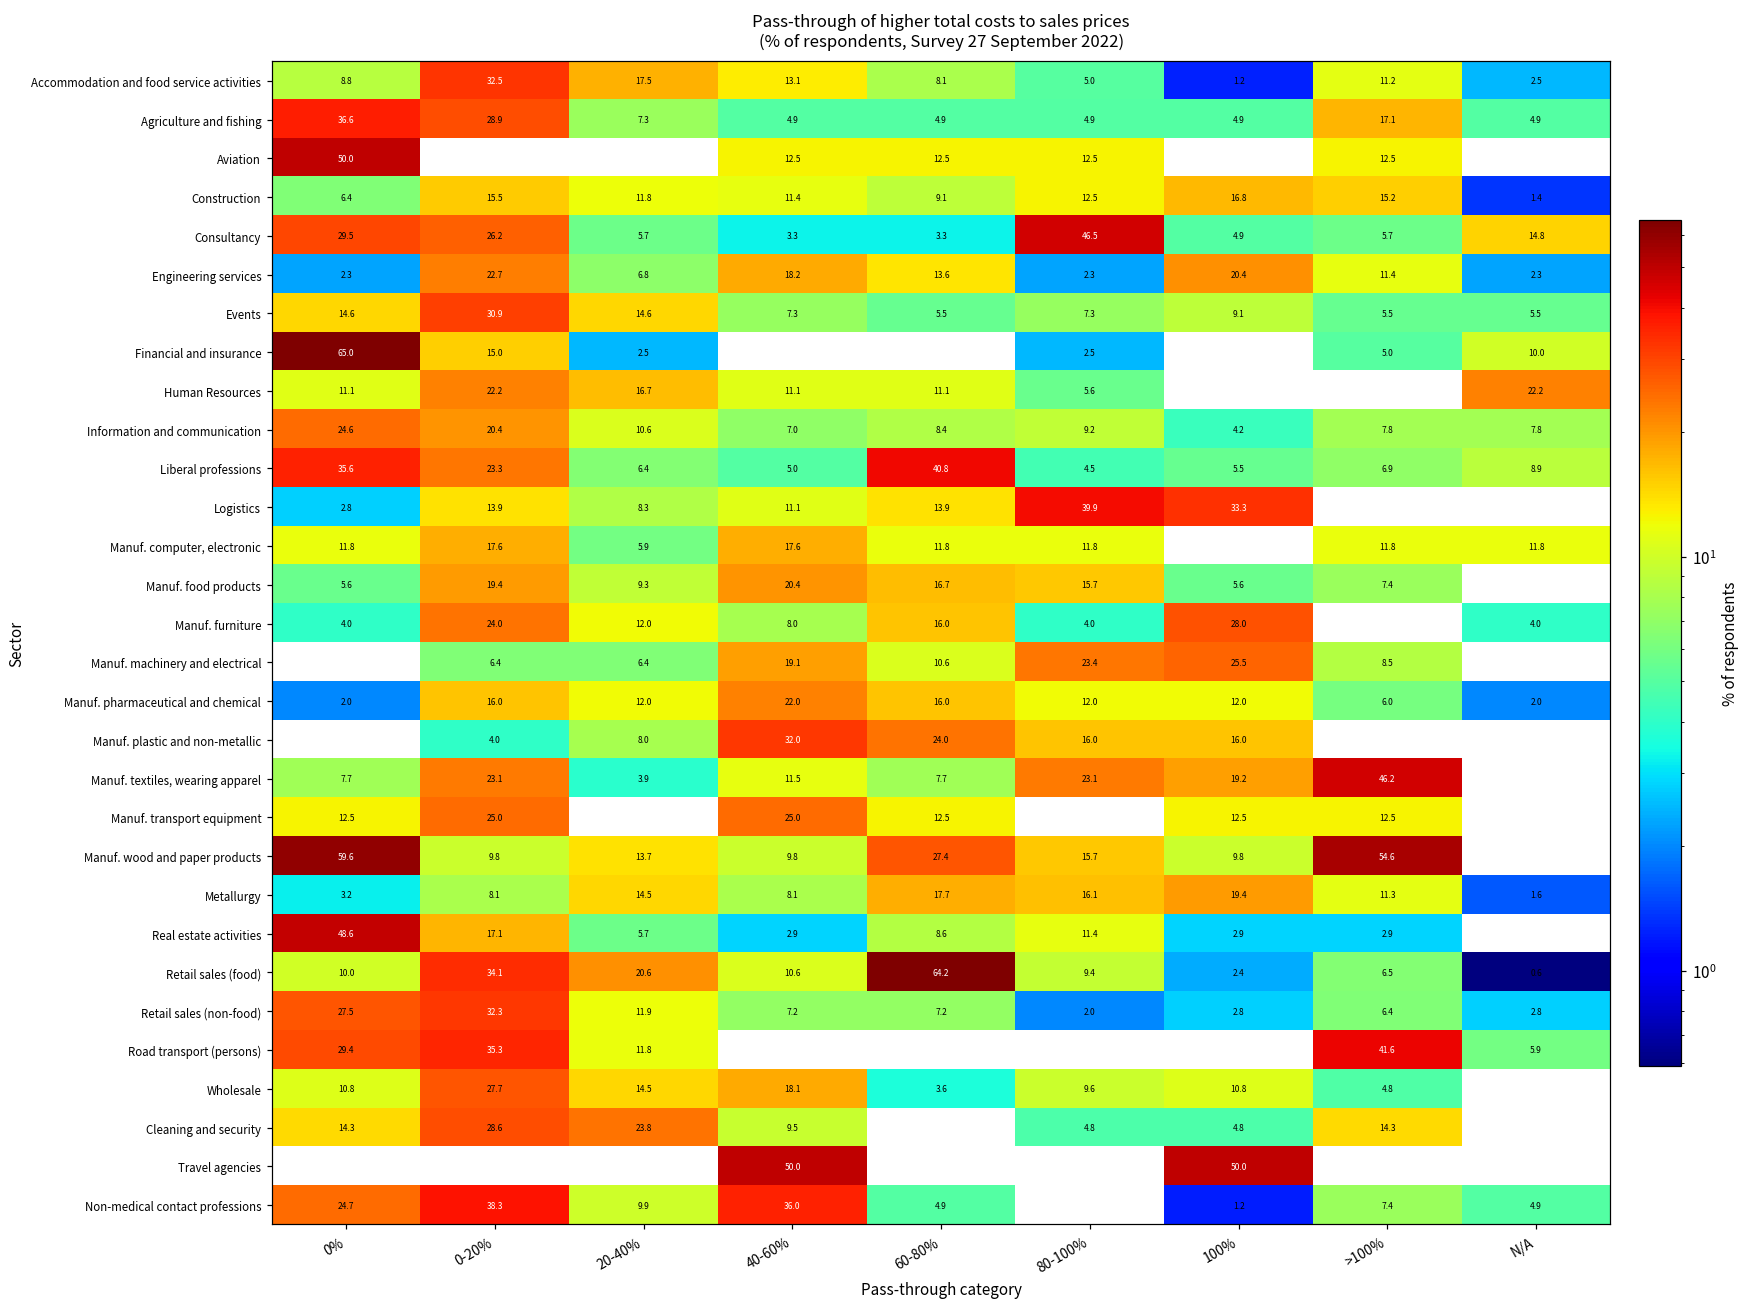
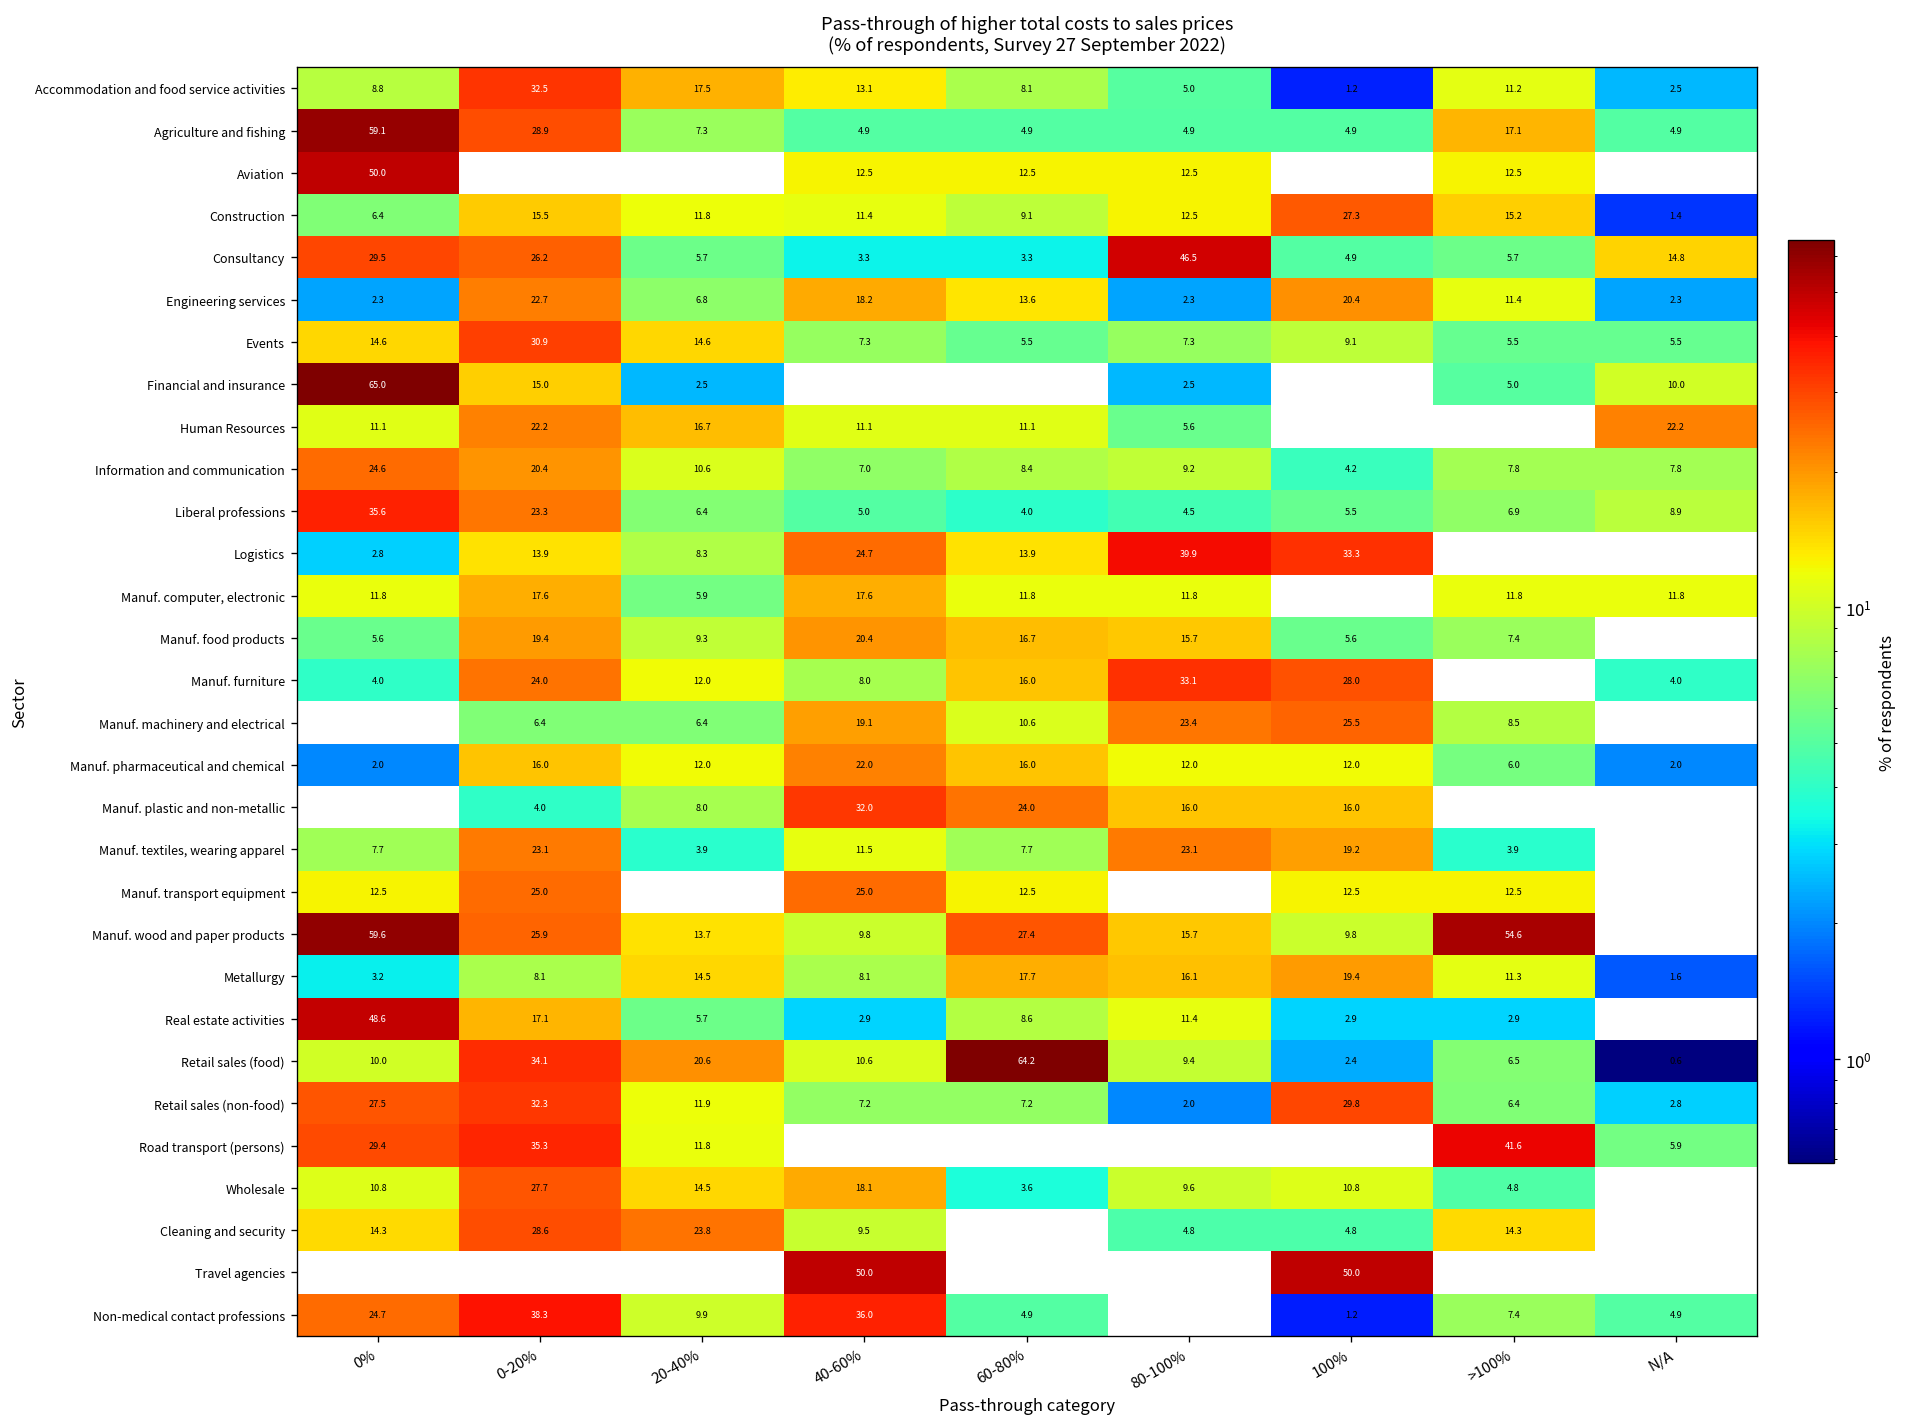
  {
    "Agriculture and fishing": {
-     "0%": 36.6,
+     "0%": 59.1,
      "0-20%": 28.9,
      "20-40%": 7.3,
      "40-60%": 4.9,
      "60-80%": 4.9,
      "80-100%": 4.9,
      "100%": 4.9,
      ">100%": 17.1,
      "N/A": 4.9
    },
    "Construction": {
      "0%": 6.4,
      "0-20%": 15.5,
      "20-40%": 11.8,
      "40-60%": 11.4,
      "60-80%": 9.1,
      "80-100%": 12.5,
-     "100%": 16.8,
+     "100%": 27.3,
      ">100%": 15.2,
      "N/A": 1.4
    },
    "Liberal professions": {
      "0%": 35.6,
      "0-20%": 23.3,
      "20-40%": 6.4,
      "40-60%": 5.0,
-     "60-80%": 40.8,
+     "60-80%": 4.0,
      "80-100%": 4.5,
      "100%": 5.5,
      ">100%": 6.9,
      "N/A": 8.9
    },
    "Logistics": {
      "0%": 2.8,
      "0-20%": 13.9,
      "20-40%": 8.3,
-     "40-60%": 11.1,
+     "40-60%": 24.7,
      "60-80%": 13.9,
      "80-100%": 39.9,
      "100%": 33.3
    },
    "Manuf. furniture": {
      "0%": 4.0,
      "0-20%": 24.0,
      "20-40%": 12.0,
      "40-60%": 8.0,
      "60-80%": 16.0,
-     "80-100%": 4.0,
+     "80-100%": 33.1,
      "100%": 28.0,
      "N/A": 4.0
    },
    "Manuf. textiles, wearing apparel": {
      "0%": 7.7,
      "0-20%": 23.1,
      "20-40%": 3.9,
      "40-60%": 11.5,
      "60-80%": 7.7,
      "80-100%": 23.1,
      "100%": 19.2,
-     ">100%": 46.2
+     ">100%": 3.9
    },
    "Manuf. wood and paper products": {
      "0%": 59.6,
-     "0-20%": 9.8,
+     "0-20%": 25.9,
      "20-40%": 13.7,
      "40-60%": 9.8,
      "60-80%": 27.4,
      "80-100%": 15.7,
      "100%": 9.8,
      ">100%": 54.6
    },
    "Retail sales (non-food)": {
      "0%": 27.5,
      "0-20%": 32.3,
      "20-40%": 11.9,
      "40-60%": 7.2,
      "60-80%": 7.2,
      "80-100%": 2.0,
-     "100%": 2.8,
+     "100%": 29.8,
      ">100%": 6.4,
      "N/A": 2.8
    }
  }
